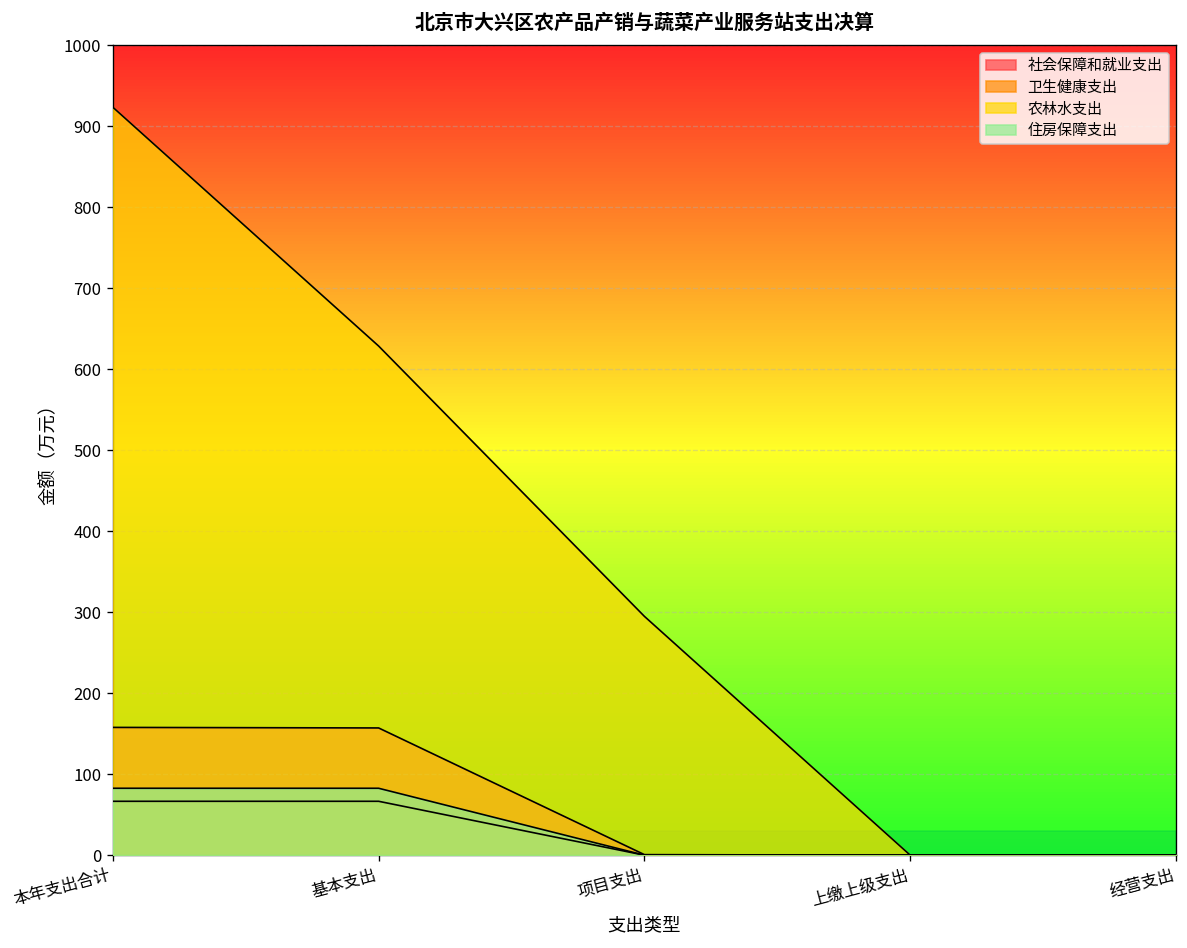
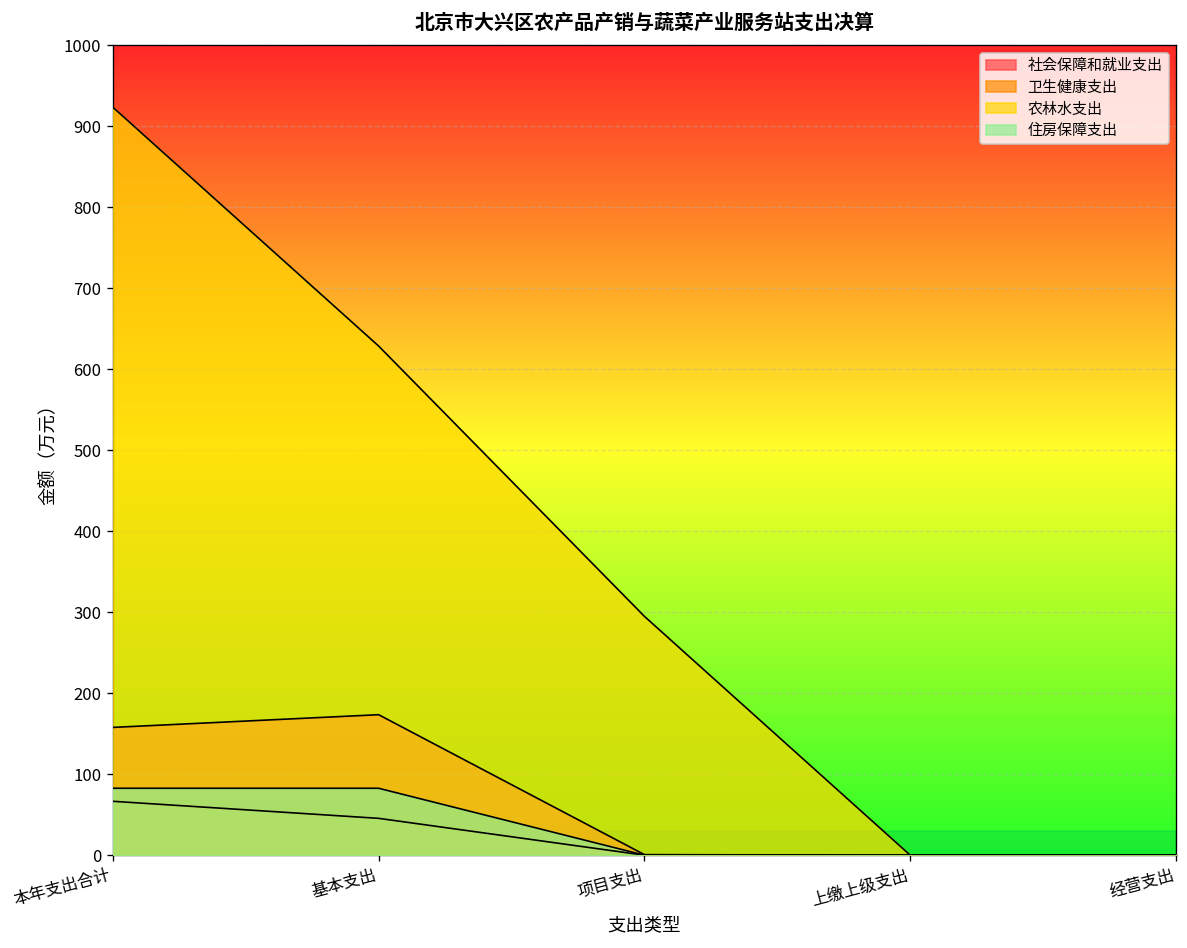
  {
    "社会保障和就业支出": {
      "本年支出合计": 160,
-     "基本支出": 160
+     "基本支出": 170
    },
    "卫生健康支出": {
      "本年支出合计": 70,
-     "基本支出": 70
+     "基本支出": 50
    },
    "农林水支出": {
      "本年支出合计": 920,
      "基本支出": 630,
      "项目支出": 290
    },
    "住房保障支出": {
      "本年支出合计": 80,
      "基本支出": 80
    }
  }
